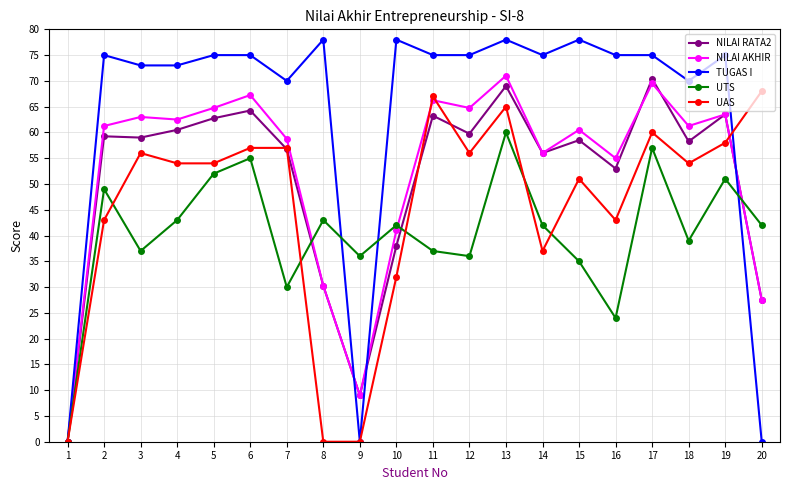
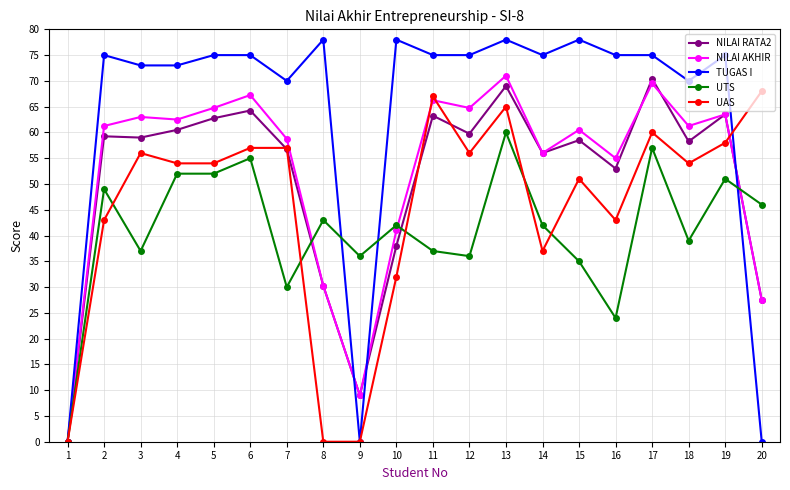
  {
    "NILAI RATA2": {
      "2": 59,
      "3": 59,
      "4": 61,
      "5": 63,
      "6": 64,
      "10": 38,
      "11": 63,
      "12": 60,
      "13": 69,
      "15": 59,
      "16": 53,
      "17": 70,
      "18": 58
    },
    "NILAI AKHIR": {
      "2": 61,
      "3": 63,
      "4": 63,
      "5": 65,
      "6": 67,
      "7": 59,
      "10": 41,
      "11": 66,
      "12": 65,
      "13": 71,
      "15": 61,
      "16": 55,
      "17": 70,
      "18": 61
    },
    "TUGAS I": {
      "2": 75,
      "3": 73,
      "4": 73,
      "5": 75,
      "6": 75,
      "7": 70,
      "8": 78,
      "10": 78,
      "11": 75,
      "12": 75,
      "13": 78,
      "14": 75,
      "15": 78,
      "16": 75,
      "17": 75,
      "20": 0
    },
    "UTS": {
      "2": 49,
      "3": 37,
-     "4": 43,
+     "4": 52,
      "5": 52,
      "6": 55,
      "7": 30,
      "8": 43,
      "9": 36,
      "10": 42,
      "11": 37,
      "12": 36,
      "13": 60,
      "14": 42,
      "15": 35,
      "16": 24,
      "17": 57,
      "18": 39,
      "19": 51,
-     "20": 42
+     "20": 46
    },
    "UAS": {
      "2": 43,
      "3": 56,
      "4": 54,
      "5": 54,
      "6": 57,
      "8": 0,
      "10": 32,
      "11": 67,
      "12": 56,
      "13": 65,
      "14": 37,
      "15": 51,
      "16": 43,
      "17": 60,
      "18": 54,
      "19": 58
    }
  }
